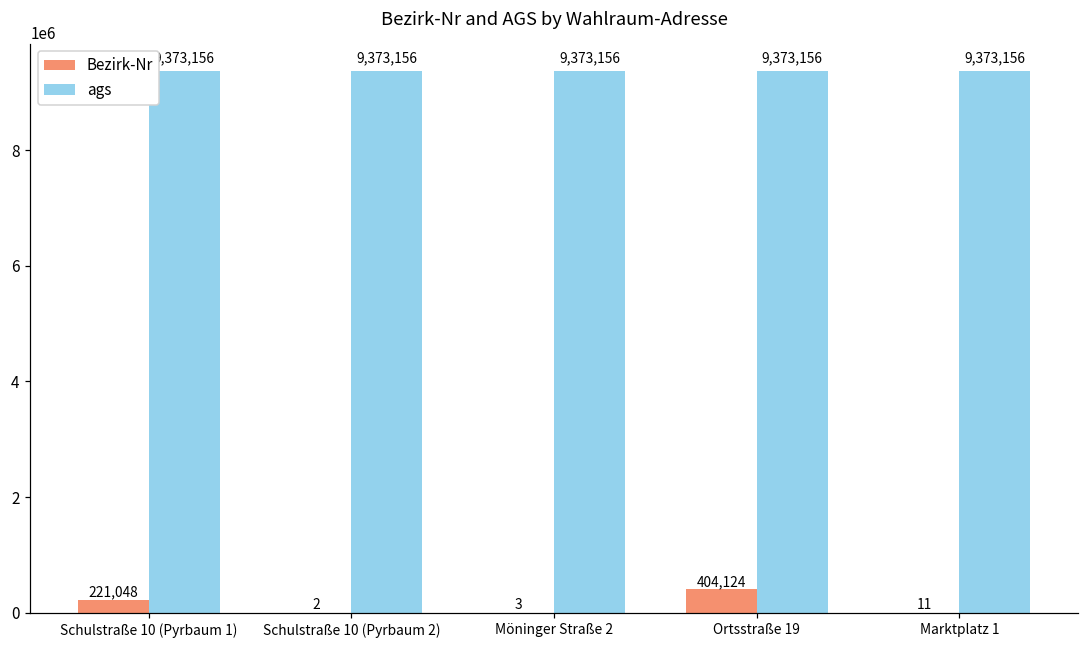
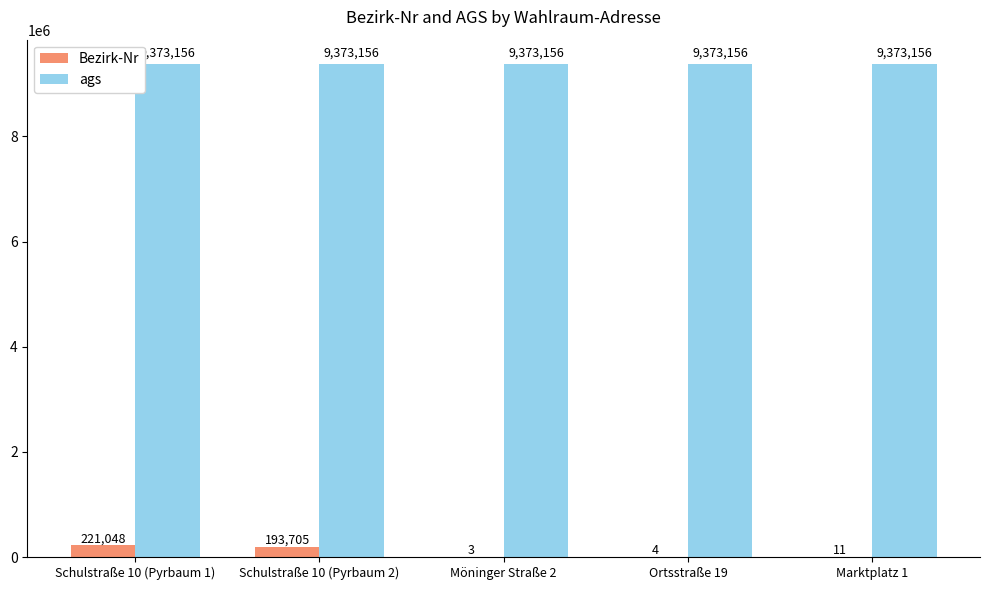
  {
    "Bezirk-Nr": {
      "Schulstraße 10 (Pyrbaum 1)": "221,048",
-     "Schulstraße 10 (Pyrbaum 2)": "2",
+     "Schulstraße 10 (Pyrbaum 2)": "193,705",
      "Möninger Straße 2": "3",
-     "Ortsstraße 19": "404,124",
+     "Ortsstraße 19": "4",
      "Marktplatz 1": "11"
    },
    "ags": {
      "Schulstraße 10 (Pyrbaum 2)": "9,373,156",
      "Möninger Straße 2": "9,373,156",
      "Ortsstraße 19": "9,373,156",
      "Marktplatz 1": "9,373,156"
    }
  }
